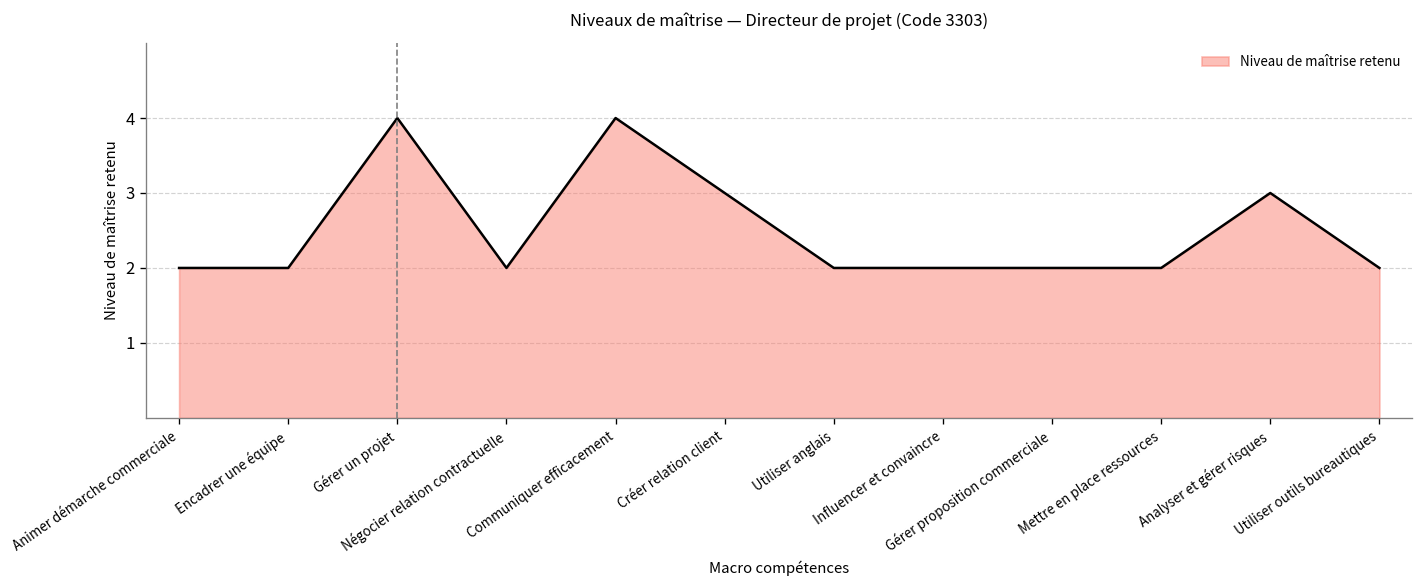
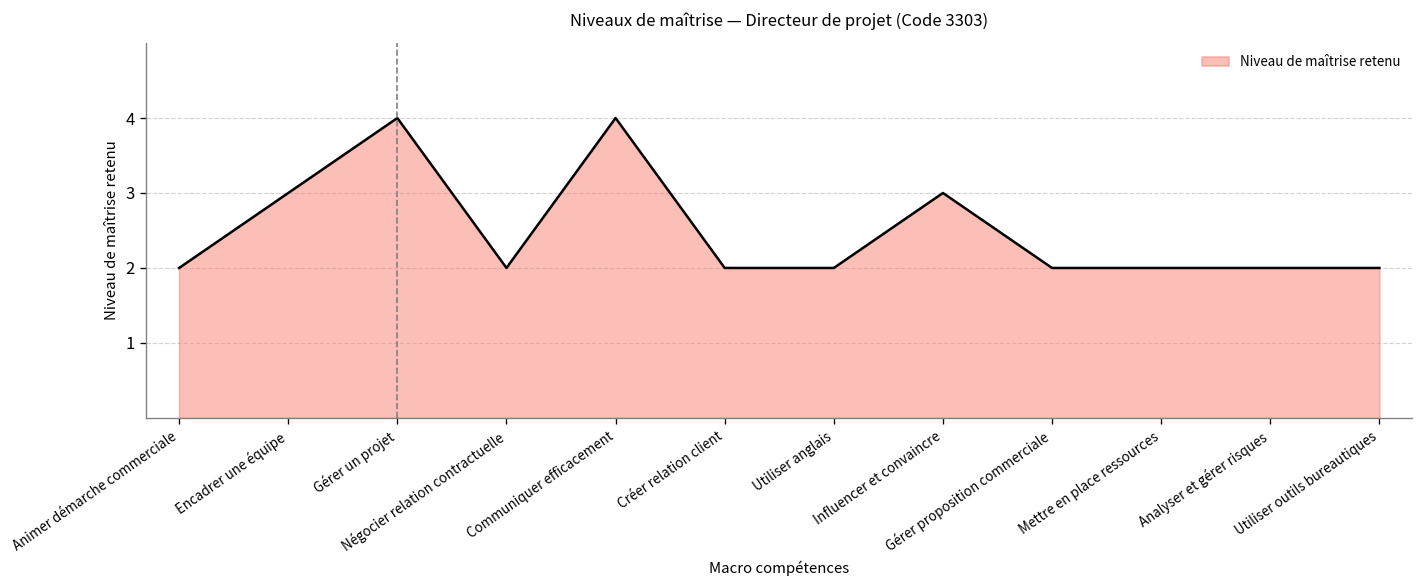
  {
    "Animer démarche commerciale": 2,
-   "Encadrer une équipe": 2,
+   "Encadrer une équipe": 3,
    "Gérer un projet": 4,
    "Négocier relation contractuelle": 2,
    "Communiquer efficacement": 4,
-   "Créer relation client": 3,
+   "Créer relation client": 2,
    "Utiliser anglais": 2,
-   "Influencer et convaincre": 2,
+   "Influencer et convaincre": 3,
    "Gérer proposition commerciale": 2,
    "Mettre en place ressources": 2,
-   "Analyser et gérer risques": 3,
+   "Analyser et gérer risques": 2,
    "Utiliser outils bureautiques": 2
  }
